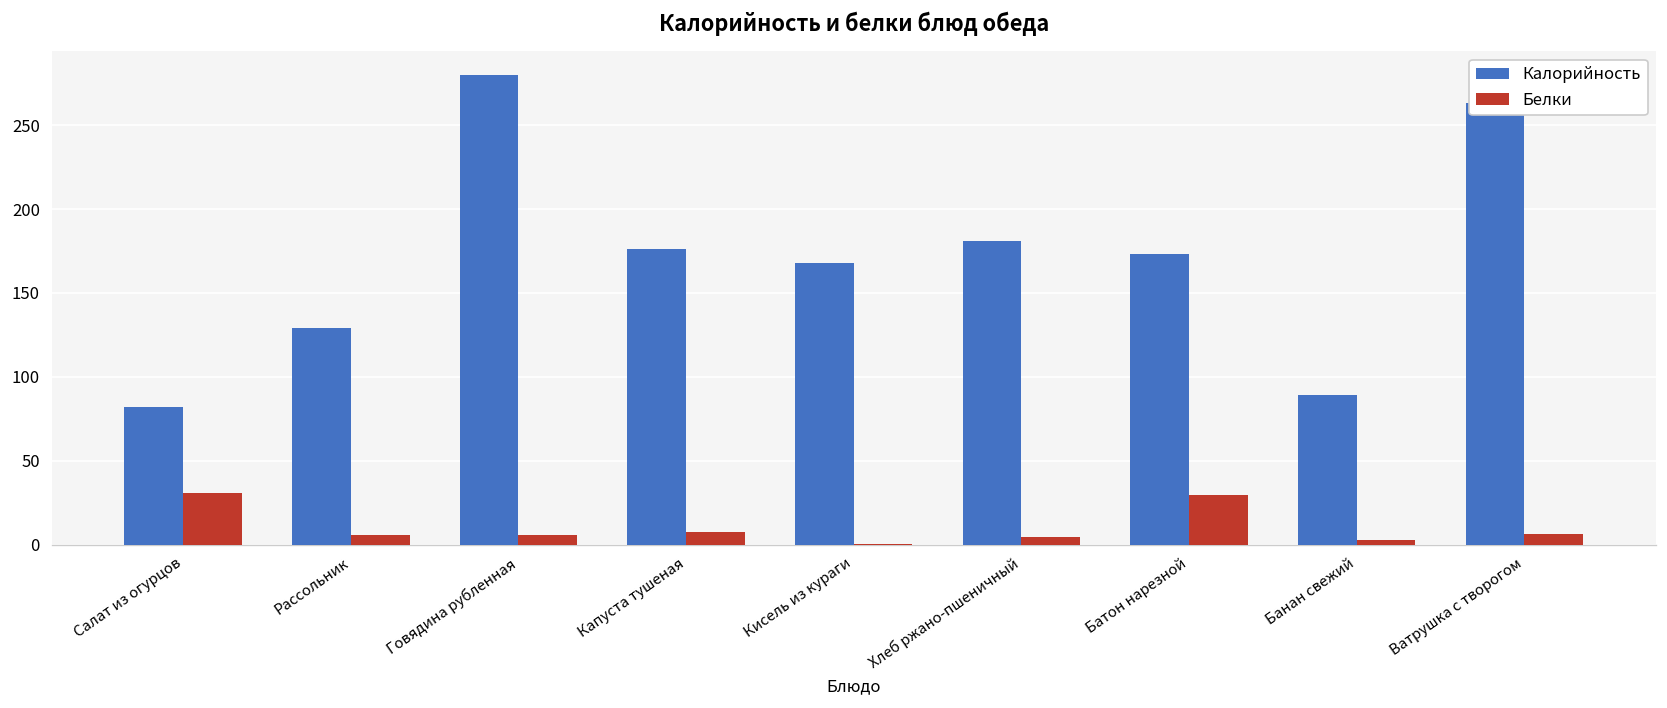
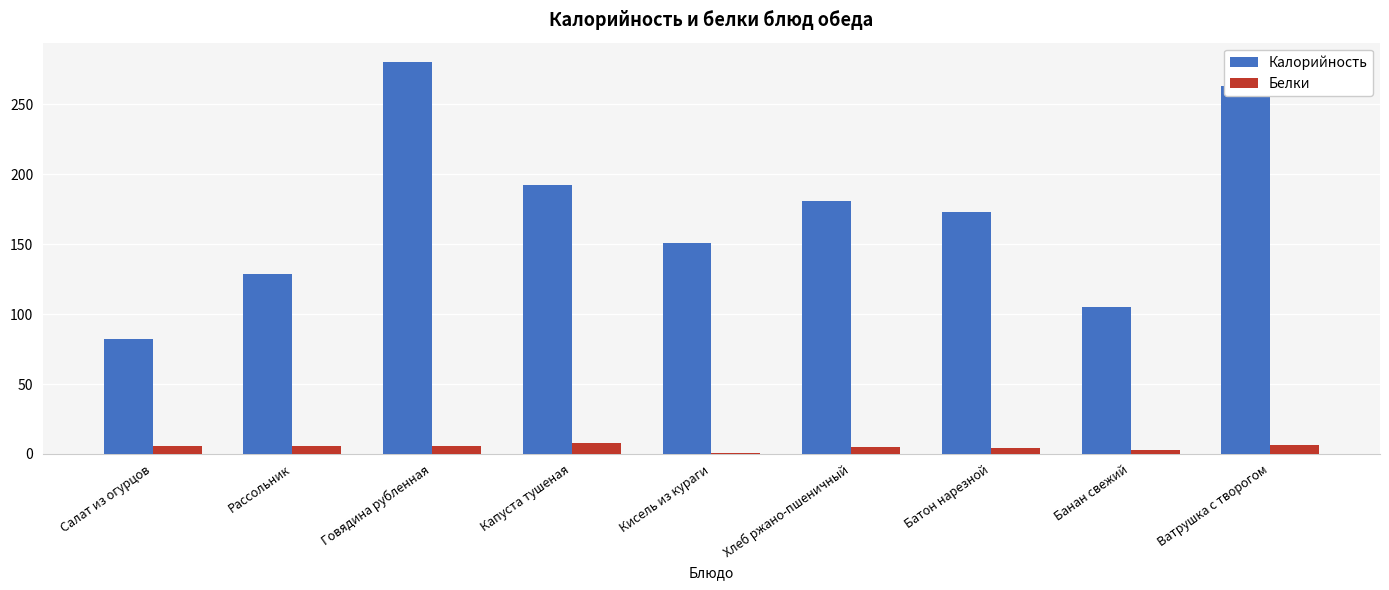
  {
    "Калорийность": {
      "Салат из огурцов": 82,
      "Рассольник": 129,
      "Говядина рубленная": 280,
-     "Капуста тушеная": 176,
-     "Кисель из кураги": 168,
+     "Капуста тушеная": 192,
+     "Кисель из кураги": 151,
      "Хлеб ржано-пшеничный": 181,
      "Батон нарезной": 173,
-     "Банан свежий": 89
+     "Банан свежий": 105
    },
    "Белки": {
-     "Салат из огурцов": 31,
+     "Салат из огурцов": 6,
      "Рассольник": 6,
      "Говядина рубленная": 6,
      "Капуста тушеная": 8,
      "Хлеб ржано-пшеничный": 5,
-     "Батон нарезной": 30,
+     "Батон нарезной": 4,
      "Банан свежий": 3,
      "Ватрушка с творогом": 6
    }
  }
